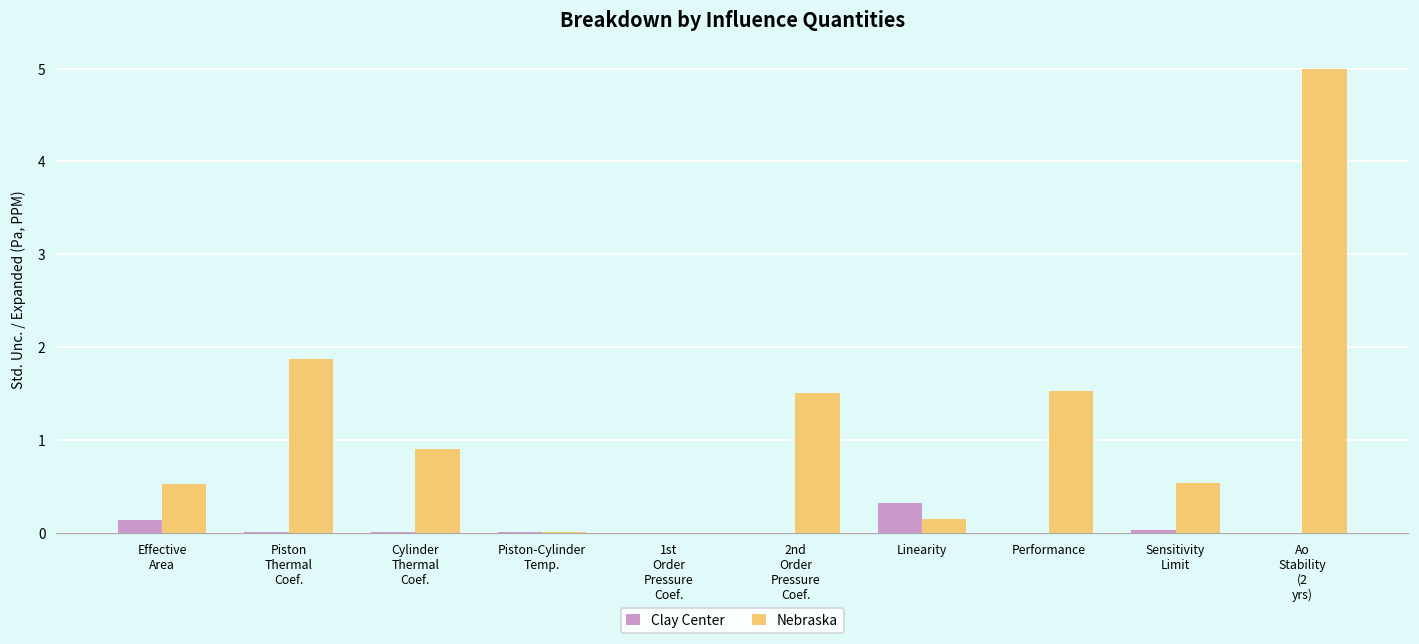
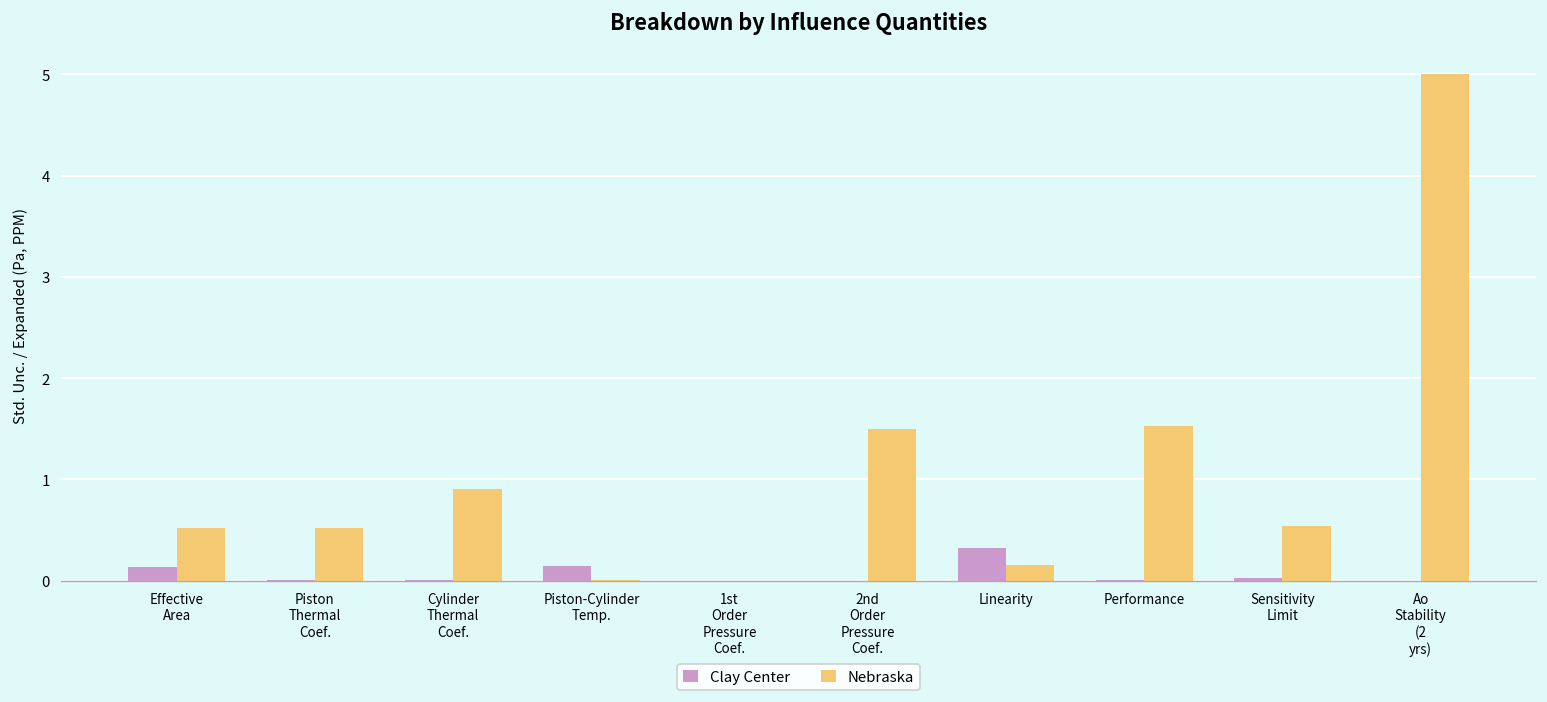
  {
    "Clay Center": {
      "Effective Area": 0.1,
-     "Piston-Cylinder Temp.": 0.0,
+     "Piston-Cylinder Temp.": 0.1,
      "1st Order Pressure Coef.": 0.0,
      "2nd Order Pressure Coef.": 0.0,
      "Linearity": 0.3,
      "Ao Stability (2 yrs)": 0.0
    },
    "Nebraska": {
      "Effective Area": 0.5,
-     "Piston Thermal Coef.": 1.9,
+     "Piston Thermal Coef.": 0.5,
      "Cylinder Thermal Coef.": 0.9,
      "1st Order Pressure Coef.": 0.0,
      "2nd Order Pressure Coef.": 1.5,
      "Linearity": 0.2,
      "Performance": 1.5,
      "Sensitivity Limit": 0.5,
      "Ao Stability (2 yrs)": 5.0
    }
  }
